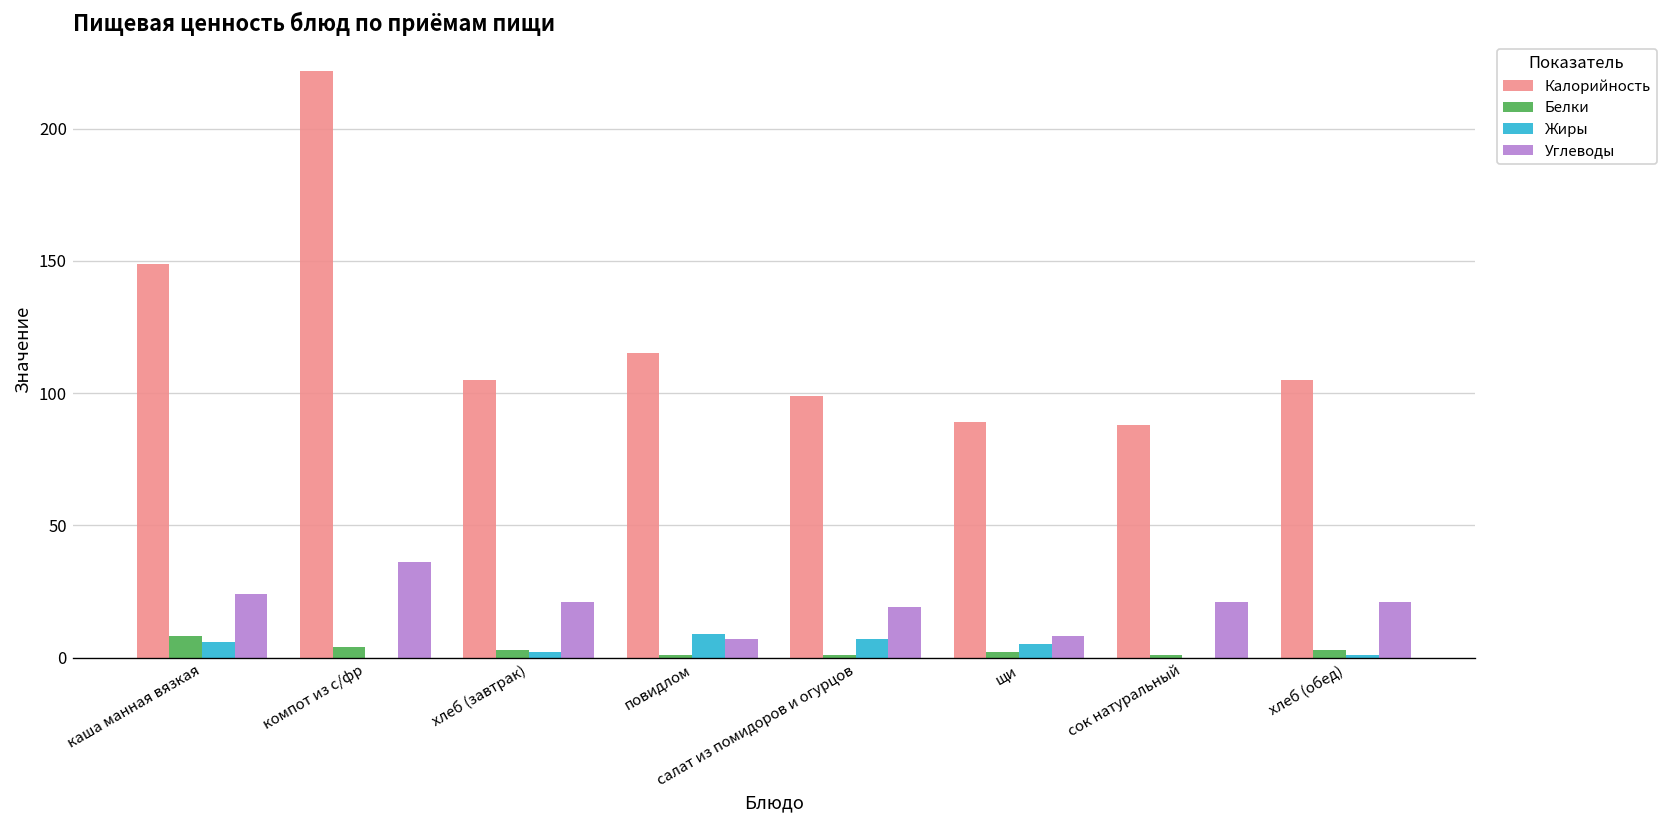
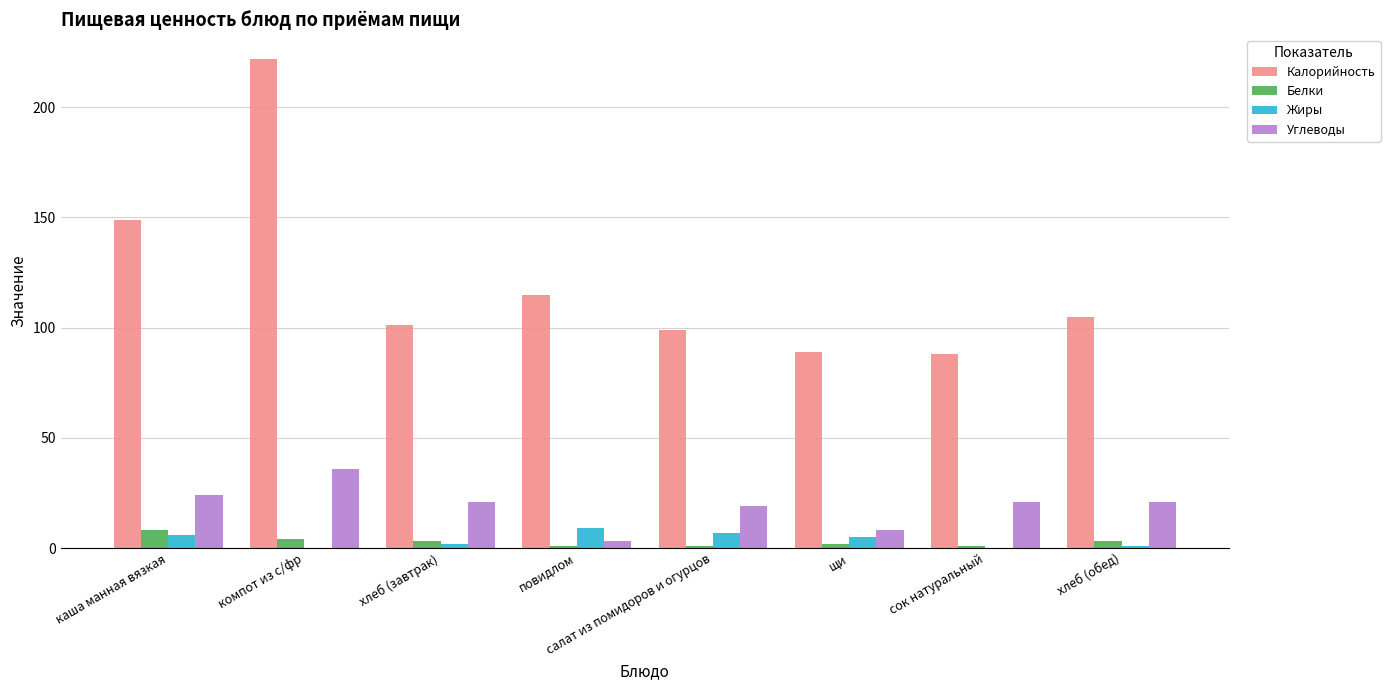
  {
    "Калорийность": {
      "каша манная вязкая": 149,
      "компот из с/фр": 222,
-     "хлеб (завтрак)": 105,
+     "хлеб (завтрак)": 101,
      "повидлом": 115,
      "салат из помидоров и огурцов": 99,
      "щи": 89,
      "сок натуральный": 88,
      "хлеб (обед)": 105
    },
    "Белки": {
      "каша манная вязкая": 8,
      "компот из с/фр": 4,
      "хлеб (завтрак)": 3,
      "щи": 2,
      "хлеб (обед)": 3
    },
    "Жиры": {
      "каша манная вязкая": 6,
      "компот из с/фр": 0,
      "хлеб (завтрак)": 2,
      "повидлом": 9,
      "салат из помидоров и огурцов": 7,
      "щи": 5,
      "сок натуральный": 0
    },
    "Углеводы": {
      "каша манная вязкая": 24,
      "компот из с/фр": 36,
      "хлеб (завтрак)": 21,
-     "повидлом": 7,
+     "повидлом": 3,
      "салат из помидоров и огурцов": 19,
      "щи": 8,
      "сок натуральный": 21,
      "хлеб (обед)": 21
    }
  }
